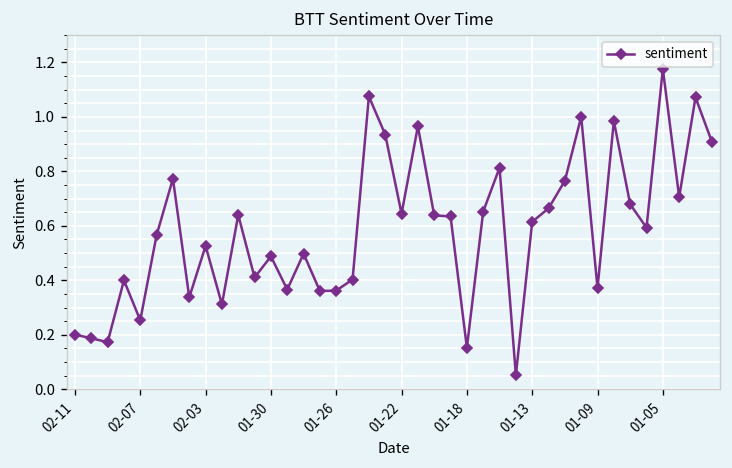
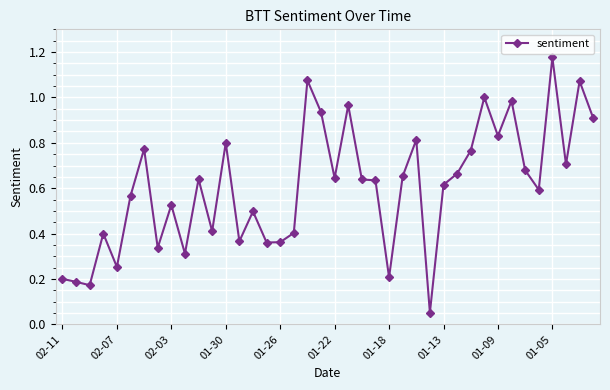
  {
    "02-11": 0.20,
    "02-07": 0.25,
    "02-03": 0.53,
-   "01-30": 0.49,
+   "01-30": 0.80,
    "01-26": 0.36,
    "01-22": 0.64,
-   "01-18": 0.15,
+   "01-18": 0.21,
    "01-13": 0.62,
-   "01-09": 0.37,
+   "01-09": 0.83,
    "01-05": 1.18
  }
